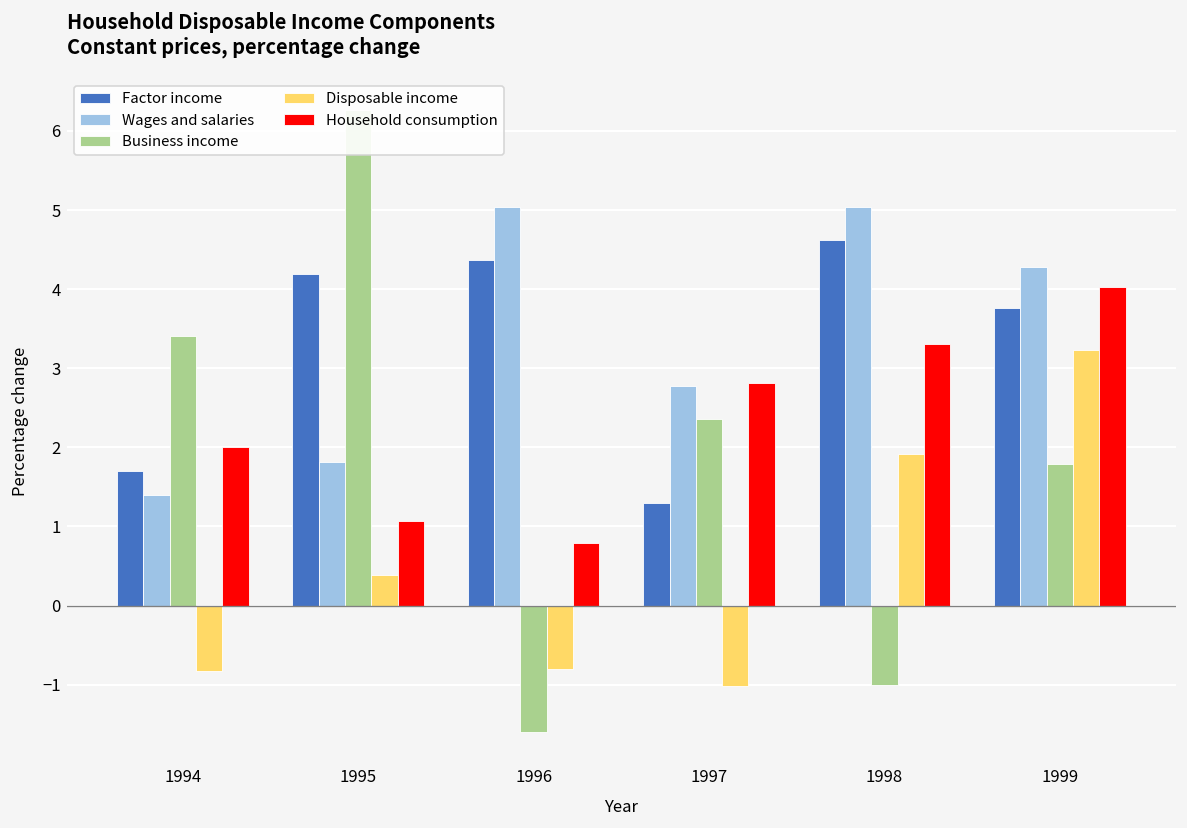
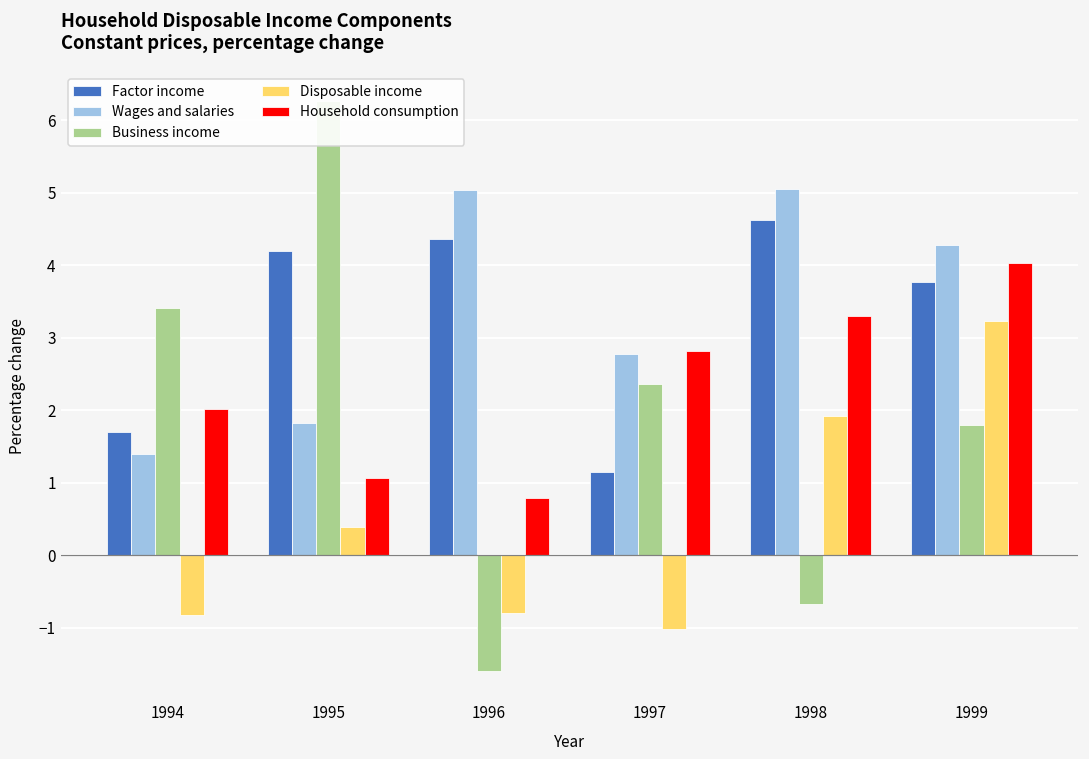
  {
    "Factor income": {
      "1994": 1.7,
      "1995": 4.2,
      "1996": 4.4,
-     "1997": 1.3,
+     "1997": 1.1,
      "1998": 4.6,
      "1999": 3.8
    },
    "Wages and salaries": {
      "1994": 1.4,
      "1995": 1.8,
      "1996": 5.0,
      "1997": 2.8,
      "1998": 5.0,
      "1999": 4.3
    },
    "Business income": {
      "1994": 3.4,
      "1996": -1.6,
      "1997": 2.4,
-     "1998": -1.0,
+     "1998": -0.7,
      "1999": 1.8
    },
    "Disposable income": {
      "1994": -0.8,
      "1995": 0.4,
      "1996": -0.8,
      "1997": -1.0,
      "1998": 1.9,
      "1999": 3.2
    },
    "Household consumption": {
      "1994": 2.0,
      "1995": 1.1,
      "1996": 0.8,
      "1997": 2.8,
      "1998": 3.3,
      "1999": 4.0
    }
  }
